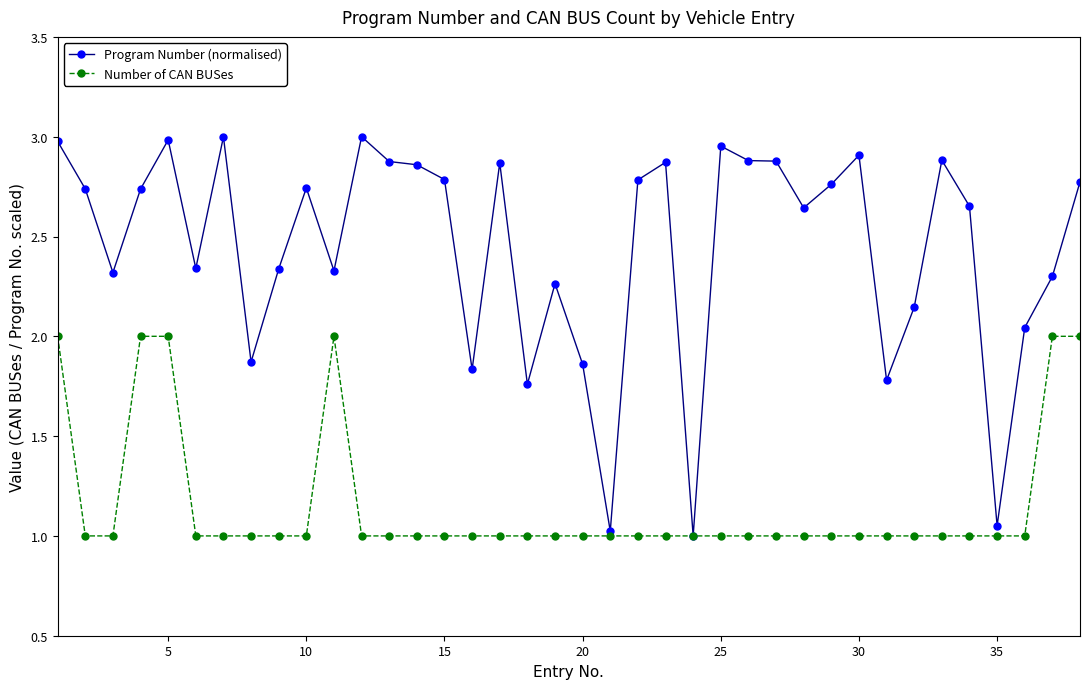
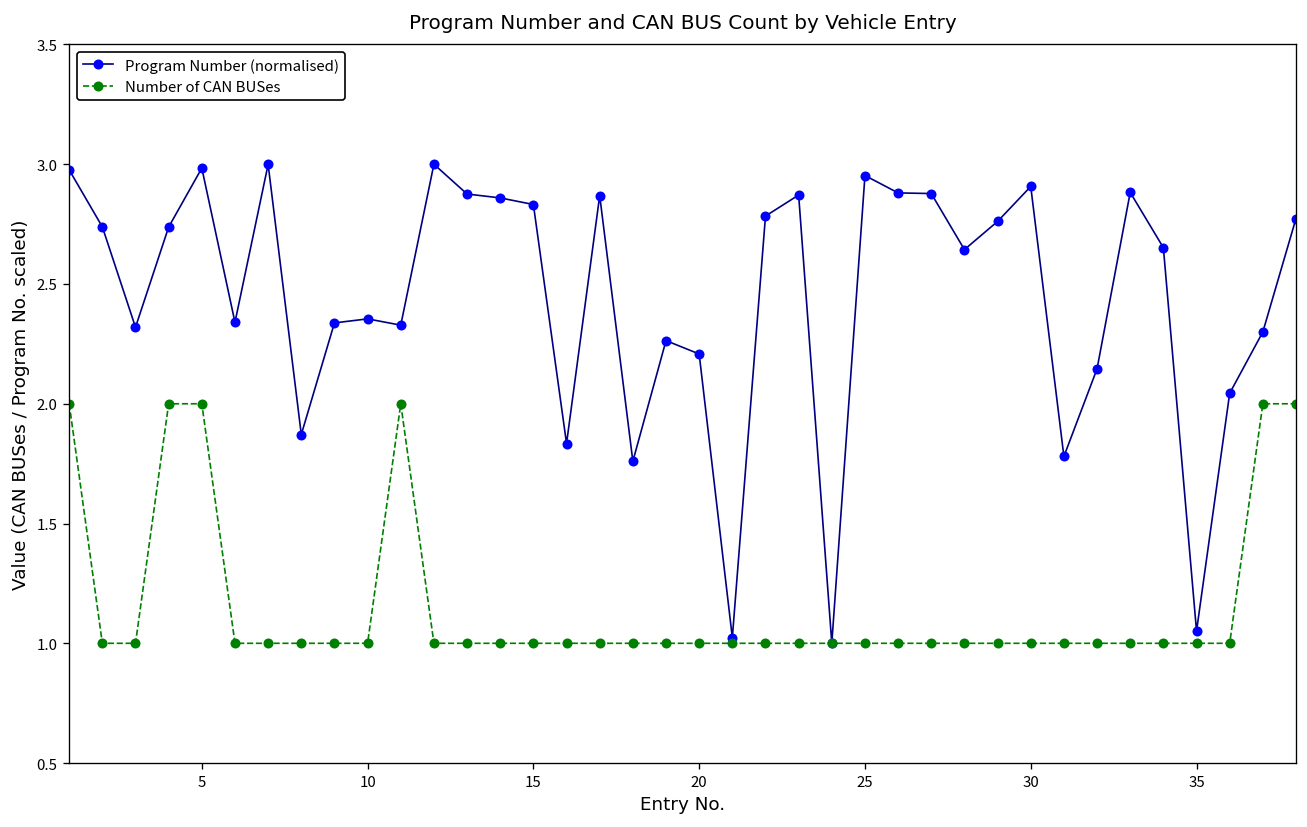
  {
    "Program Number (normalised)": {
      "5": 2.98,
-     "10": 2.74,
-     "15": 2.79,
-     "20": 1.86,
+     "10": 2.35,
+     "15": 2.83,
+     "20": 2.21,
      "25": 2.95,
      "30": 2.91,
      "35": 1.05
    },
    "Number of CAN BUSes": {
      "5": 2.00,
      "10": 1.00,
      "15": 1.00,
      "20": 1.00,
      "25": 1.00,
      "30": 1.00,
      "35": 1.00
    }
  }
